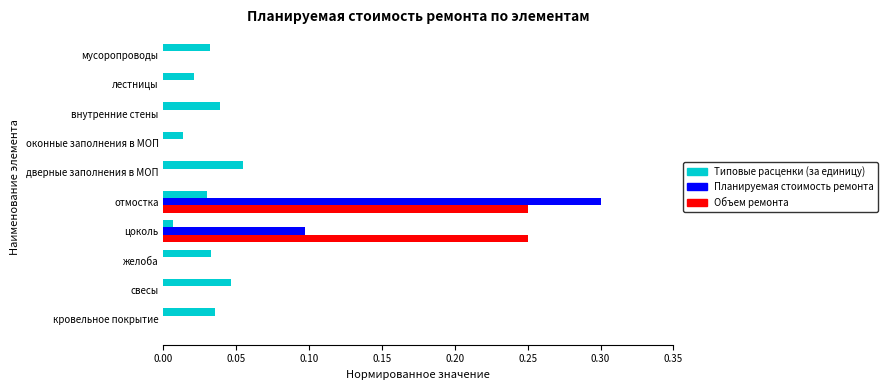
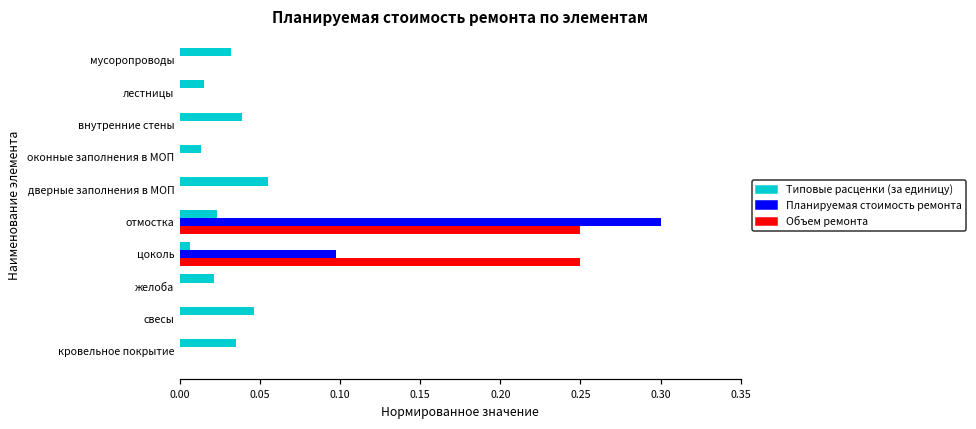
  {
    "Типовые расценки (за единицу)": {
      "мусоропроводы": 0.032,
-     "лестницы": 0.021,
+     "лестницы": 0.015,
      "внутренние стены": 0.039,
      "оконные заполнения в МОП": 0.013,
      "дверные заполнения в МОП": 0.055,
-     "отмостка": 0.030,
+     "отмостка": 0.023,
      "цоколь": 0.006,
-     "желоба": 0.033,
+     "желоба": 0.021,
      "свесы": 0.046,
      "кровельное покрытие": 0.035
    },
    "Планируемая стоимость ремонта": {
      "мусоропроводы": 0.000,
      "лестницы": 0.000,
      "внутренние стены": 0.000,
      "оконные заполнения в МОП": 0.000,
      "дверные заполнения в МОП": 0.000,
      "отмостка": 0.300,
      "цоколь": 0.097,
      "желоба": 0.000,
      "свесы": 0.000,
      "кровельное покрытие": 0.000
    },
    "Объем ремонта": {
      "мусоропроводы": 0.000,
      "лестницы": 0.000,
      "внутренние стены": 0.000,
      "оконные заполнения в МОП": 0.000,
      "дверные заполнения в МОП": 0.000,
      "отмостка": 0.250,
      "цоколь": 0.250,
      "желоба": 0.000,
      "свесы": 0.000,
      "кровельное покрытие": 0.000
    }
  }
